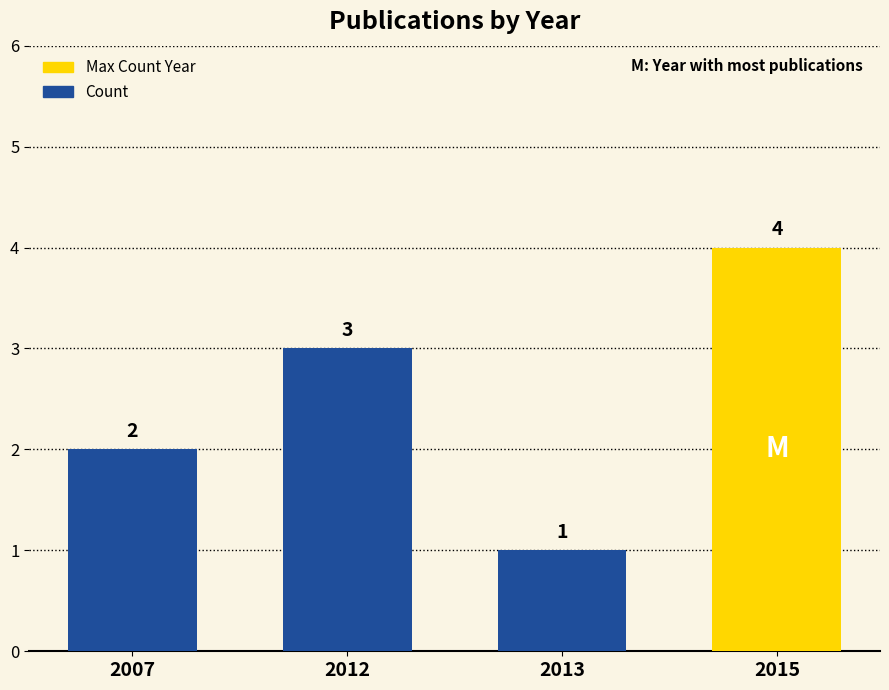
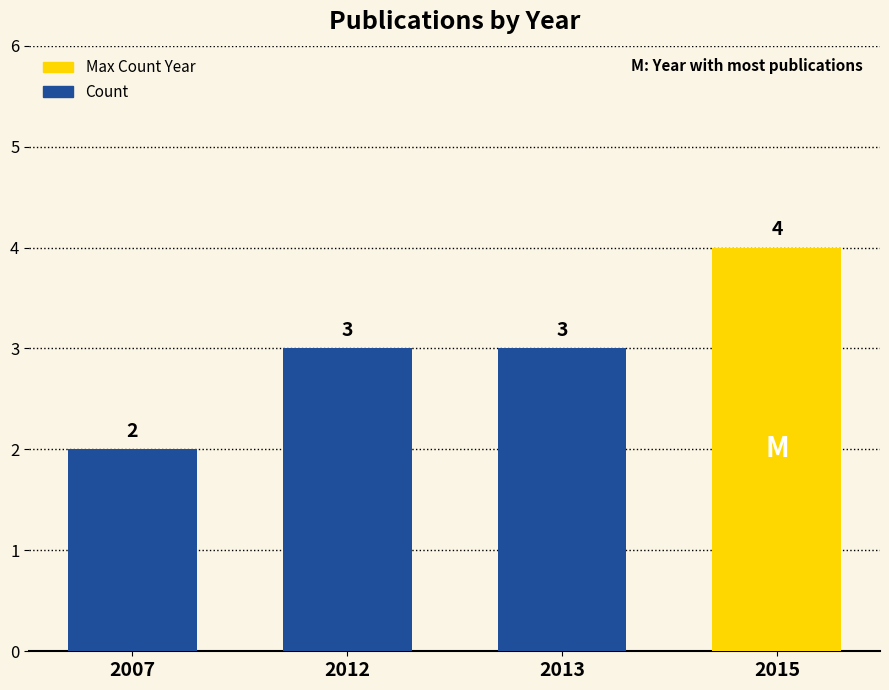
  {
    "2007": 2,
    "2012": 3,
-   "2013": 1,
+   "2013": 3,
    "2015": 4
  }
